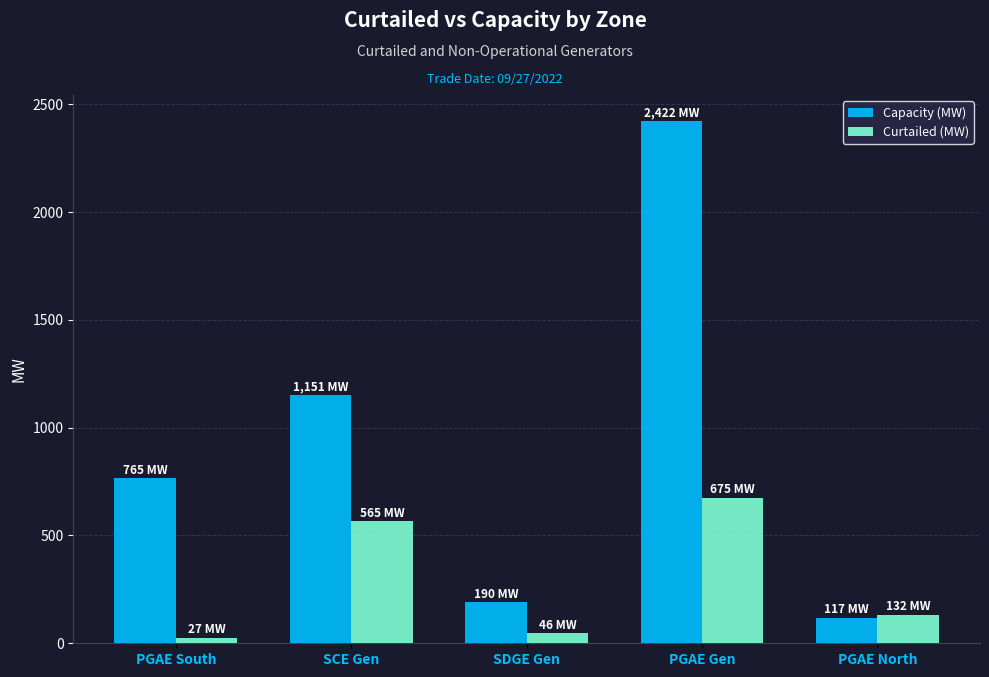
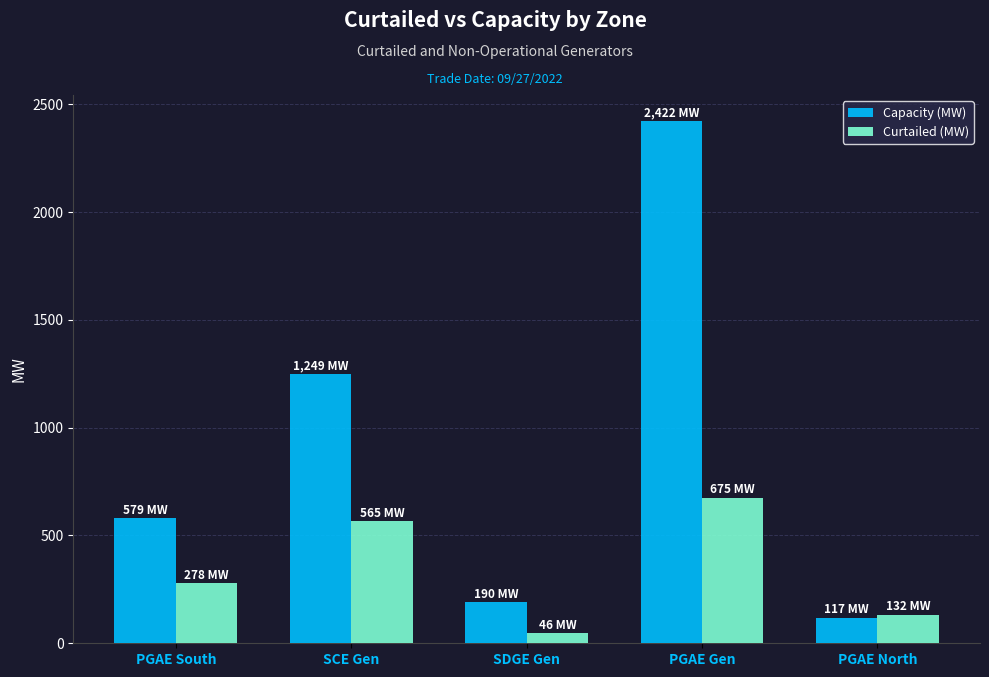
  {
    "Capacity (MW)": {
-     "PGAE South": "765",
-     "SCE Gen": "1,151",
+     "PGAE South": "579",
+     "SCE Gen": "1,249",
      "SDGE Gen": "190",
      "PGAE Gen": "2,422",
      "PGAE North": "117"
    },
    "Curtailed (MW)": {
-     "PGAE South": "27",
+     "PGAE South": "278",
      "SCE Gen": "565",
      "SDGE Gen": "46",
      "PGAE Gen": "675",
      "PGAE North": "132"
    }
  }
